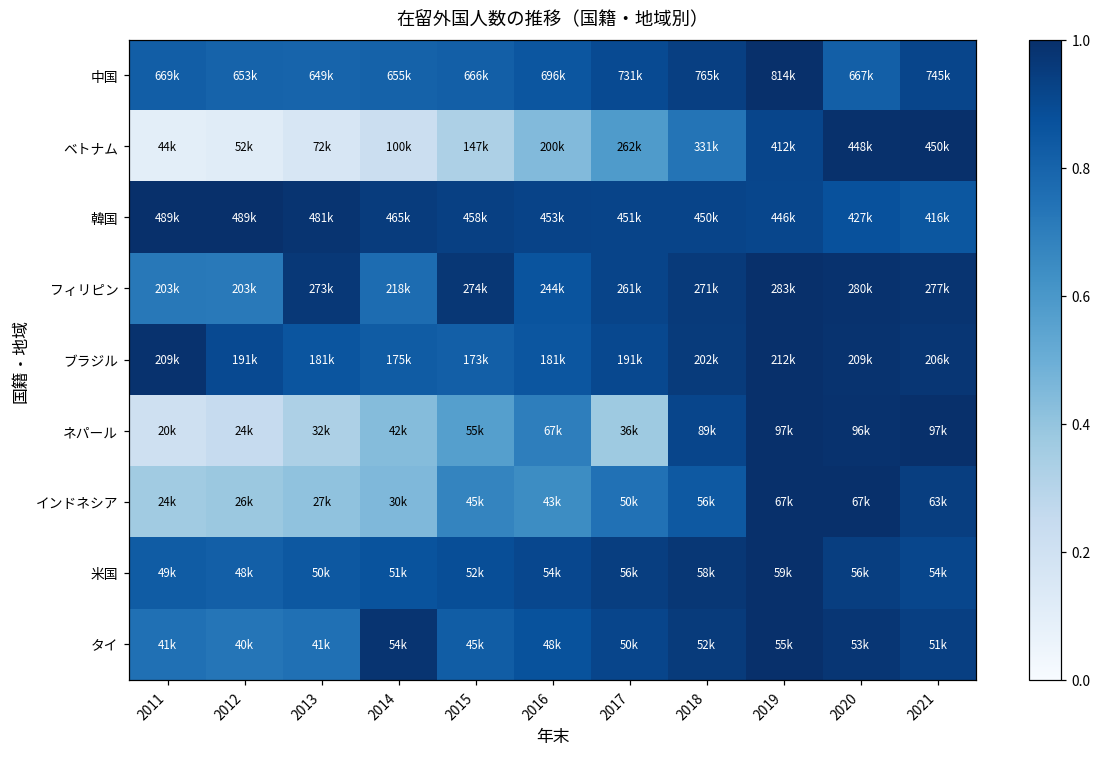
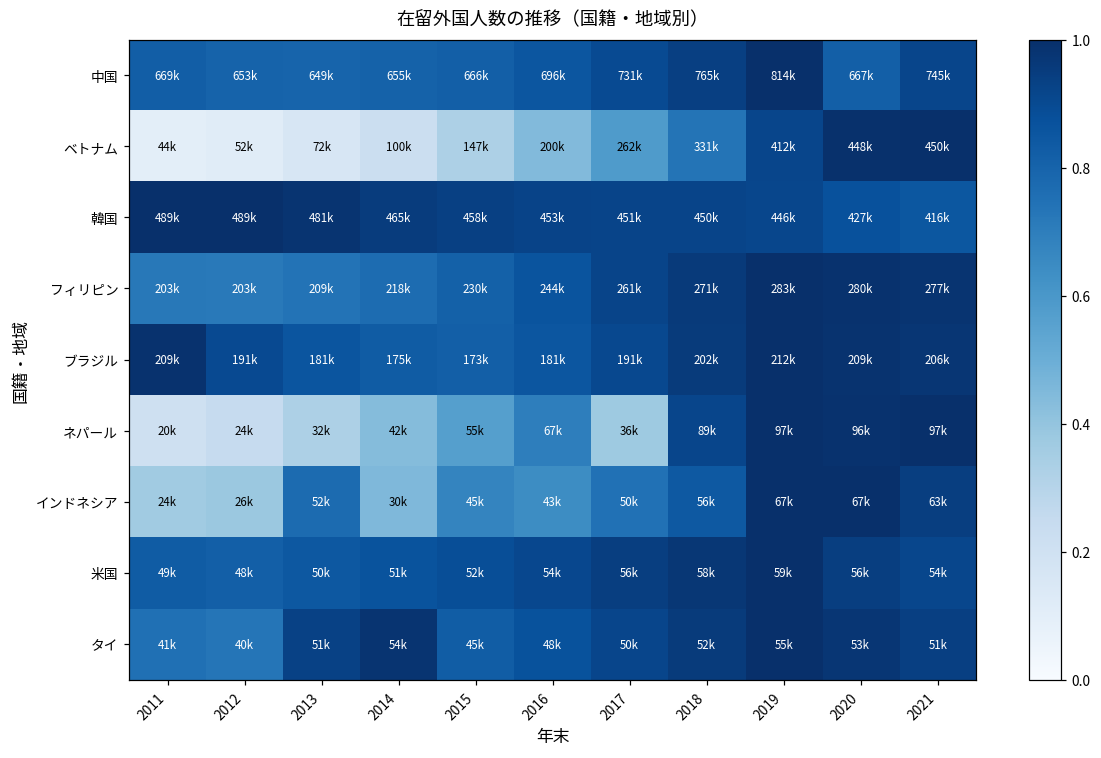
  {
    "中国": {
      "2011": "669k",
      "2012": "653k",
      "2013": "649k",
      "2014": "655k",
      "2015": "666k",
      "2016": "696k",
      "2017": "731k",
      "2018": "765k",
      "2019": "814k",
      "2020": "667k",
      "2021": "745k"
    },
    "ベトナム": {
      "2011": "44k",
      "2012": "52k",
      "2013": "72k",
      "2014": "100k",
      "2015": "147k",
      "2016": "200k",
      "2017": "262k",
      "2018": "331k",
      "2019": "412k",
      "2020": "448k",
      "2021": "450k"
    },
    "韓国": {
      "2011": "489k",
      "2012": "489k",
      "2013": "481k",
      "2014": "465k",
      "2015": "458k",
      "2016": "453k",
      "2017": "451k",
      "2018": "450k",
      "2019": "446k",
      "2020": "427k",
      "2021": "416k"
    },
    "フィリピン": {
      "2011": "203k",
      "2012": "203k",
-     "2013": "273k",
+     "2013": "209k",
      "2014": "218k",
-     "2015": "274k",
+     "2015": "230k",
      "2016": "244k",
      "2017": "261k",
      "2018": "271k",
      "2019": "283k",
      "2020": "280k",
      "2021": "277k"
    },
    "ブラジル": {
      "2011": "209k",
      "2012": "191k",
      "2013": "181k",
      "2014": "175k",
      "2015": "173k",
      "2016": "181k",
      "2017": "191k",
      "2018": "202k",
      "2019": "212k",
      "2020": "209k",
      "2021": "206k"
    },
    "ネパール": {
      "2011": "20k",
      "2012": "24k",
      "2013": "32k",
      "2014": "42k",
      "2015": "55k",
      "2016": "67k",
      "2017": "36k",
      "2018": "89k",
      "2019": "97k",
      "2020": "96k",
      "2021": "97k"
    },
    "インドネシア": {
      "2011": "24k",
      "2012": "26k",
-     "2013": "27k",
+     "2013": "52k",
      "2014": "30k",
      "2015": "45k",
      "2016": "43k",
      "2017": "50k",
      "2018": "56k",
      "2019": "67k",
      "2020": "67k",
      "2021": "63k"
    },
    "米国": {
      "2011": "49k",
      "2012": "48k",
      "2013": "50k",
      "2014": "51k",
      "2015": "52k",
      "2016": "54k",
      "2017": "56k",
      "2018": "58k",
      "2019": "59k",
      "2020": "56k",
      "2021": "54k"
    },
    "タイ": {
      "2011": "41k",
      "2012": "40k",
-     "2013": "41k",
+     "2013": "51k",
      "2014": "54k",
      "2015": "45k",
      "2016": "48k",
      "2017": "50k",
      "2018": "52k",
      "2019": "55k",
      "2020": "53k",
      "2021": "51k"
    }
  }
